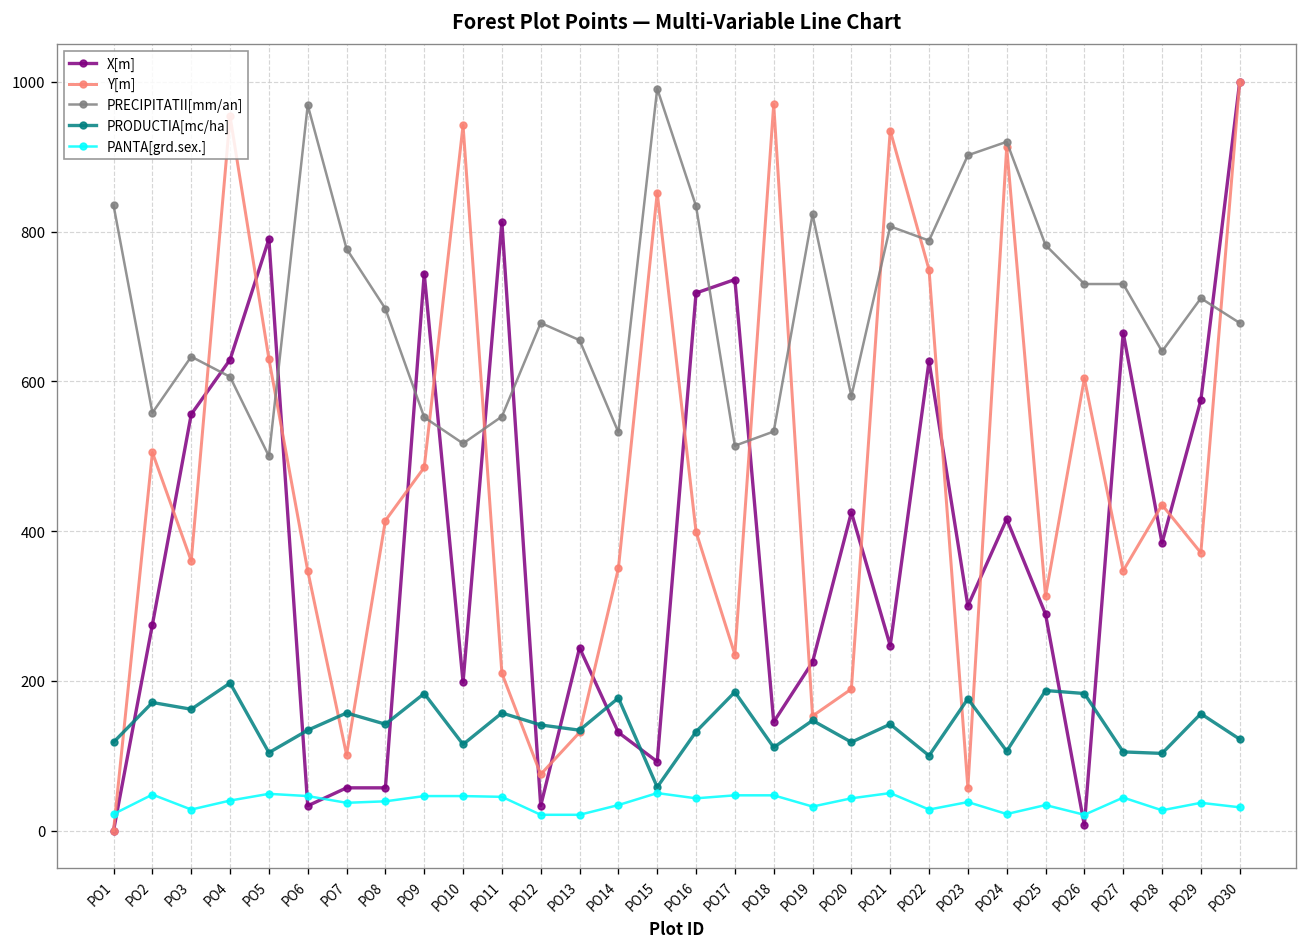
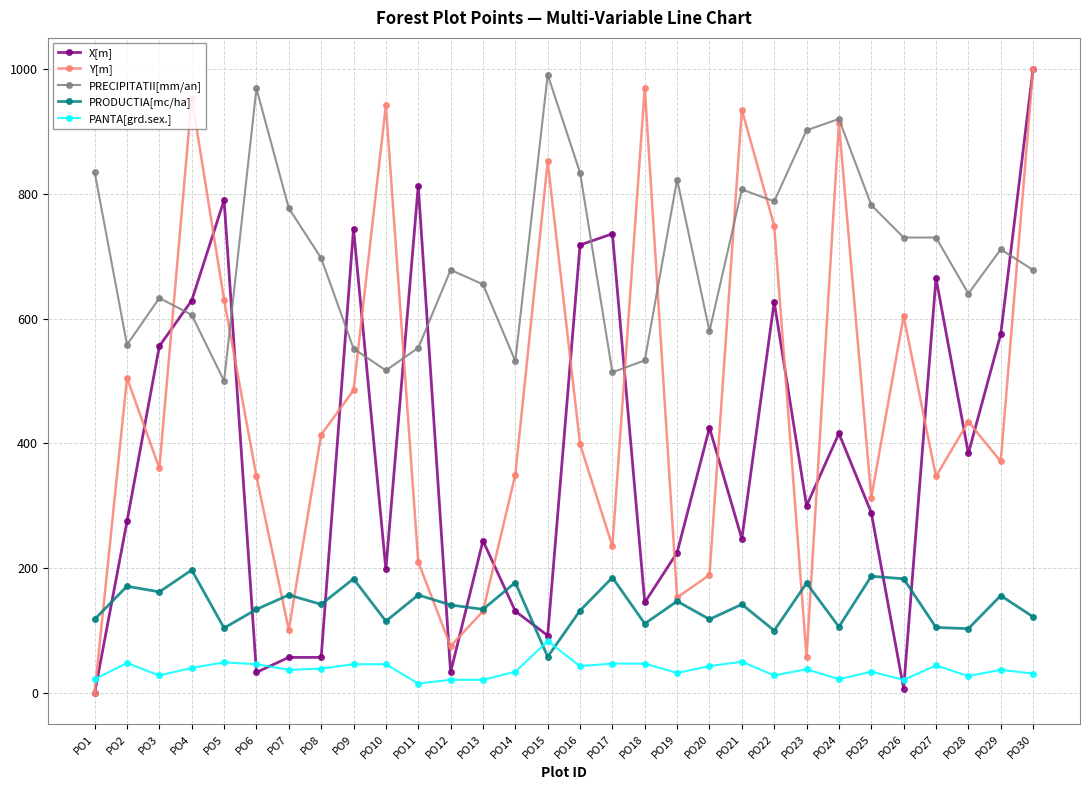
  {
    "X[m]": {
      "PO2": 280,
      "PO3": 560,
      "PO4": 630,
      "PO5": 790,
      "PO6": 30,
      "PO7": 60,
      "PO8": 60,
      "PO9": 740,
      "PO10": 200,
      "PO11": 810,
      "PO12": 30,
      "PO13": 240,
      "PO14": 130,
      "PO15": 90,
      "PO16": 720,
      "PO17": 740,
      "PO18": 150,
      "PO19": 230,
      "PO20": 430,
      "PO21": 250,
      "PO22": 630,
      "PO23": 300,
      "PO24": 420,
      "PO25": 290,
      "PO26": 10,
      "PO27": 670,
      "PO28": 380,
      "PO29": 580
    },
    "Y[m]": {
      "PO2": 510,
      "PO3": 360,
      "PO5": 630,
      "PO6": 350,
      "PO7": 100,
      "PO8": 410,
      "PO9": 490,
      "PO10": 940,
      "PO11": 210,
      "PO12": 80,
      "PO14": 350,
      "PO15": 850,
      "PO16": 400,
      "PO17": 240,
      "PO18": 970,
      "PO19": 150,
      "PO20": 190,
      "PO21": 940,
      "PO22": 750,
      "PO23": 60,
      "PO24": 910,
      "PO25": 310,
      "PO26": 600,
      "PO27": 350,
      "PO28": 440,
      "PO29": 370
    },
    "PRECIPITATII[mm/an]": {
      "PO1": 840,
      "PO2": 560,
      "PO3": 630,
      "PO4": 610,
      "PO5": 500,
      "PO6": 970,
      "PO7": 780,
      "PO8": 700,
      "PO9": 550,
      "PO10": 520,
      "PO11": 550,
      "PO12": 680,
      "PO13": 660,
      "PO14": 530,
      "PO15": 990,
      "PO16": 830,
      "PO17": 510,
      "PO18": 530,
      "PO19": 820,
      "PO20": 580,
      "PO21": 810,
      "PO22": 790,
      "PO23": 900,
      "PO24": 920,
      "PO25": 780,
      "PO26": 730,
      "PO27": 730,
      "PO28": 640,
      "PO29": 710,
      "PO30": 680
    },
    "PRODUCTIA[mc/ha]": {
      "PO1": 120,
      "PO2": 170,
      "PO3": 160,
      "PO4": 200,
      "PO5": 100,
      "PO6": 130,
      "PO7": 160,
      "PO8": 140,
      "PO9": 180,
      "PO10": 120,
      "PO11": 160,
      "PO12": 140,
      "PO14": 180,
      "PO15": 60,
      "PO16": 130,
      "PO17": 190,
      "PO18": 110,
      "PO19": 150,
      "PO20": 120,
      "PO21": 140,
      "PO22": 100,
      "PO23": 180,
      "PO24": 110,
      "PO25": 190,
      "PO26": 180,
      "PO27": 110,
      "PO28": 100,
      "PO29": 160,
      "PO30": 120
    },
    "PANTA[grd.sex.]": {
      "PO1": 20,
      "PO2": 50,
      "PO3": 30,
      "PO4": 40,
      "PO5": 50,
      "PO6": 50,
      "PO7": 40,
      "PO8": 40,
      "PO9": 50,
      "PO10": 50,
-     "PO11": 50,
+     "PO11": 20,
      "PO12": 20,
      "PO13": 20,
      "PO14": 30,
-     "PO15": 50,
+     "PO15": 80,
      "PO16": 40,
      "PO17": 50,
      "PO18": 50,
      "PO19": 30,
      "PO20": 40,
      "PO21": 50,
      "PO22": 30,
      "PO23": 40,
      "PO24": 20,
      "PO25": 30,
      "PO26": 20,
      "PO27": 40,
      "PO28": 30,
      "PO29": 40,
      "PO30": 30
    }
  }
